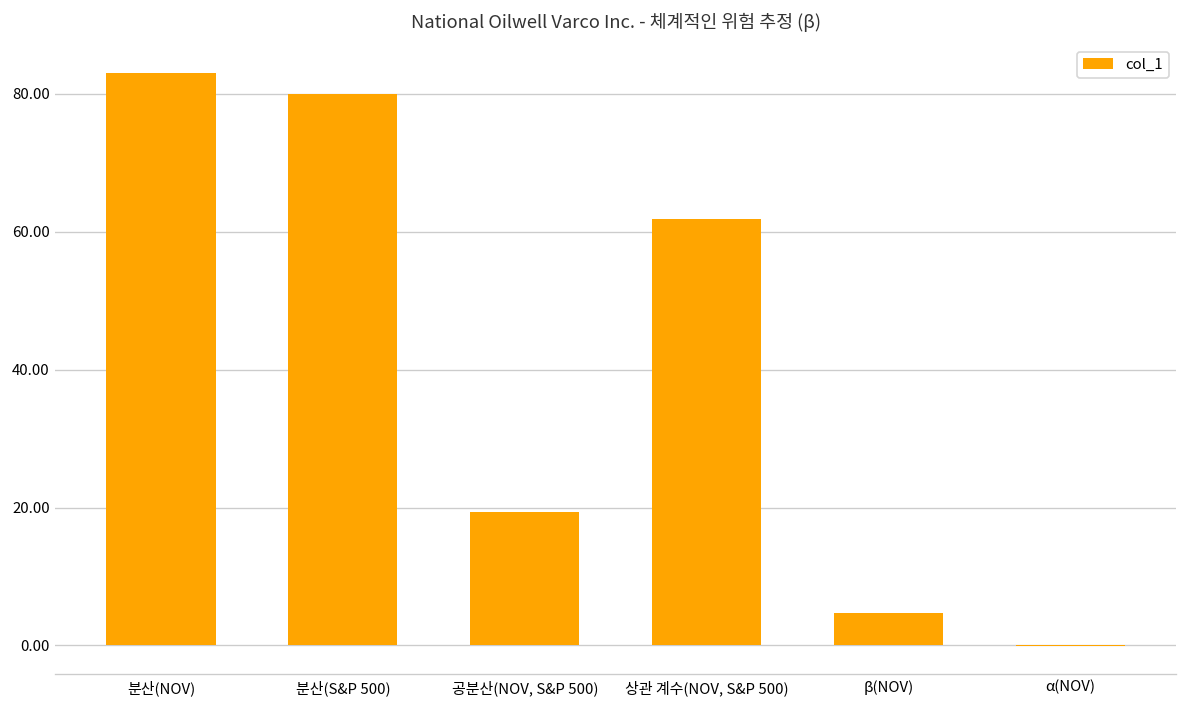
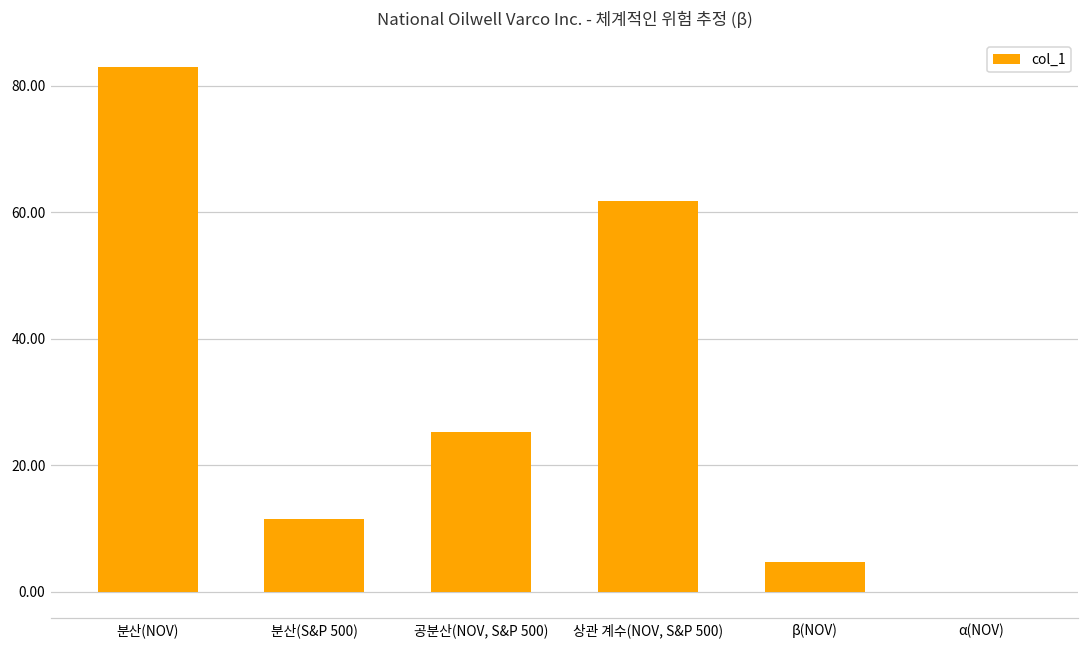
  {
    "분산(NOV)": 83,
-   "분산(S&P 500)": 80,
-   "공분산(NOV, S&P 500)": 19,
+   "분산(S&P 500)": 12,
+   "공분산(NOV, S&P 500)": 25,
    "상관 계수(NOV, S&P 500)": 62,
    "β(NOV)": 5
  }
